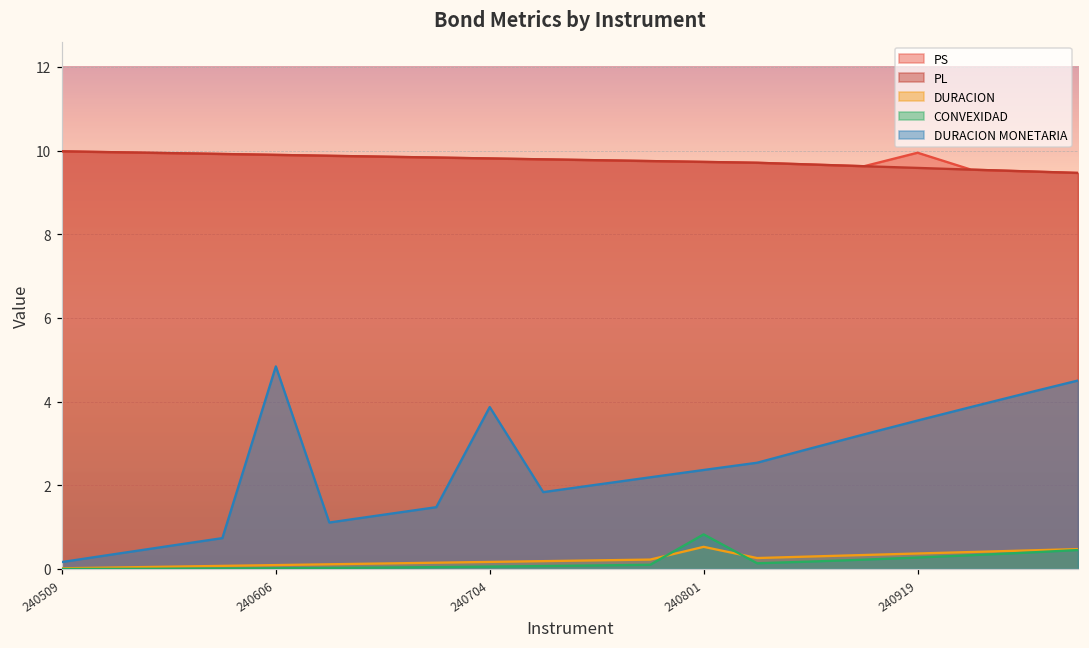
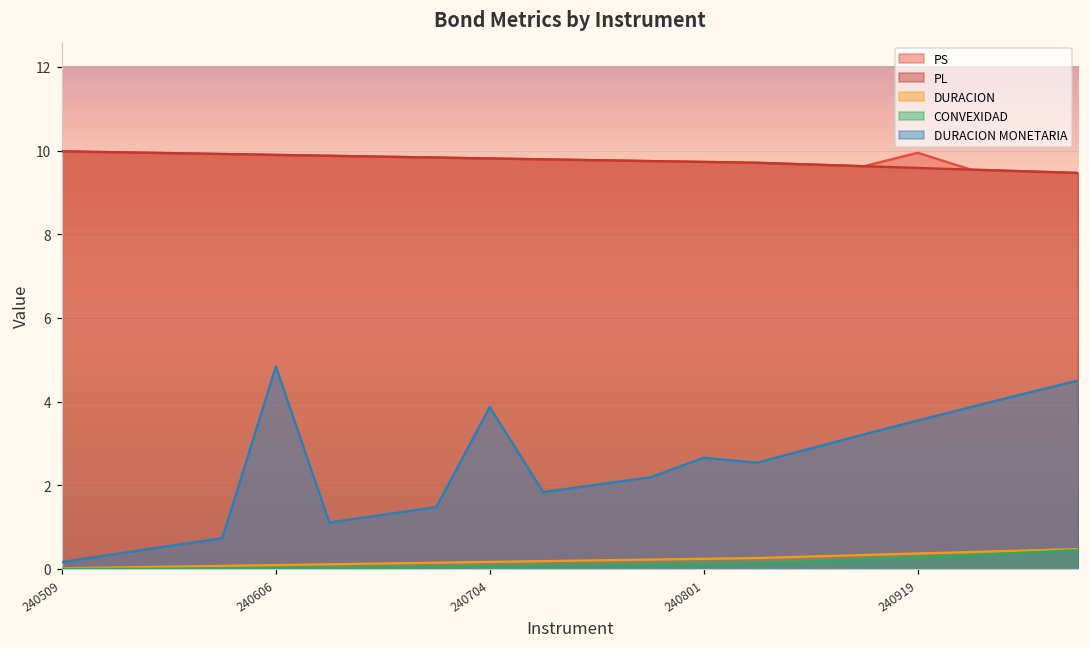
  {
    "DURACION": {
      "240606": 0.1,
      "240704": 0.2,
-     "240801": 0.5,
+     "240801": 0.2,
      "240919": 0.4
    },
    "CONVEXIDAD": {
      "240606": 0.0,
      "240704": 0.1,
-     "240801": 0.8,
+     "240801": 0.1,
      "240919": 0.3
    },
    "DURACION MONETARIA": {
      "240509": 0.2,
      "240606": 4.8,
      "240704": 3.9,
-     "240801": 2.4,
+     "240801": 2.7,
      "240919": 3.5
    }
  }
